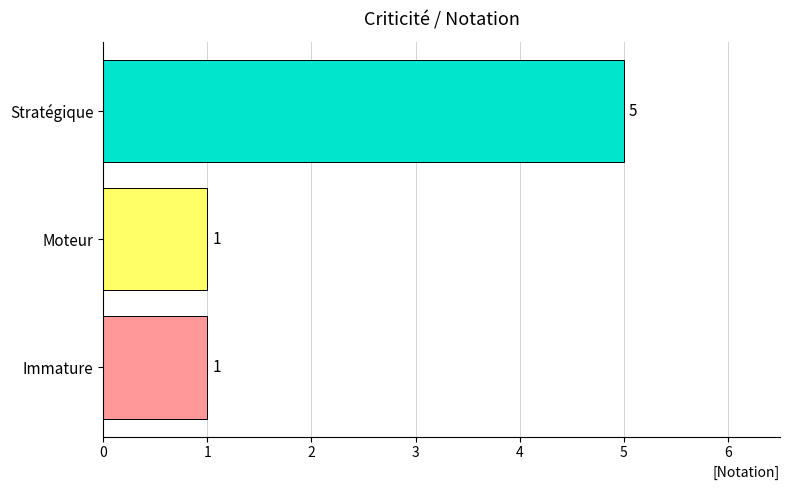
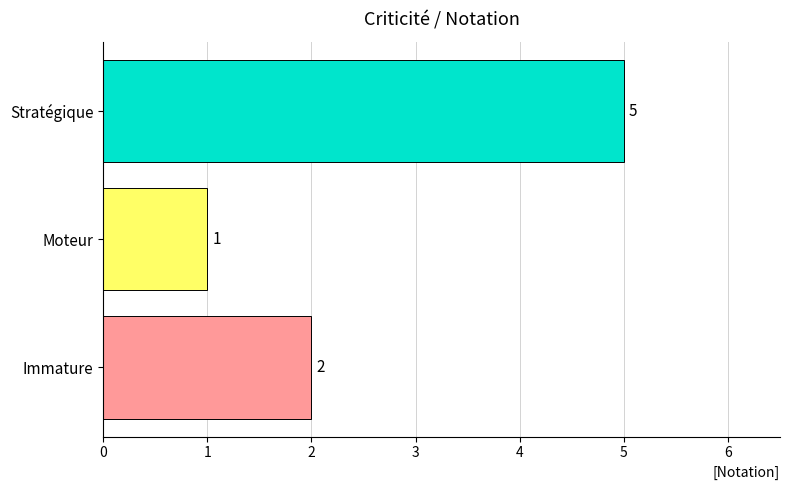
  {
    "Stratégique": 5,
    "Moteur": 1,
-   "Immature": 1
+   "Immature": 2
  }
